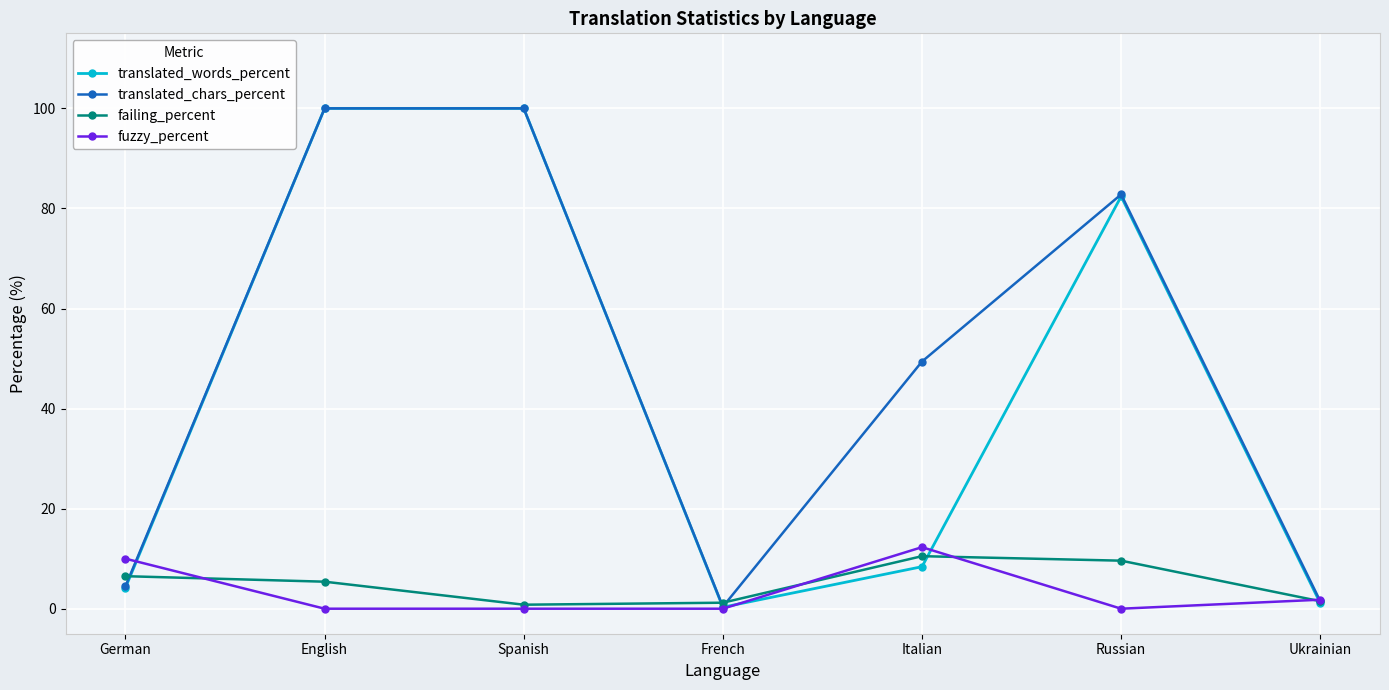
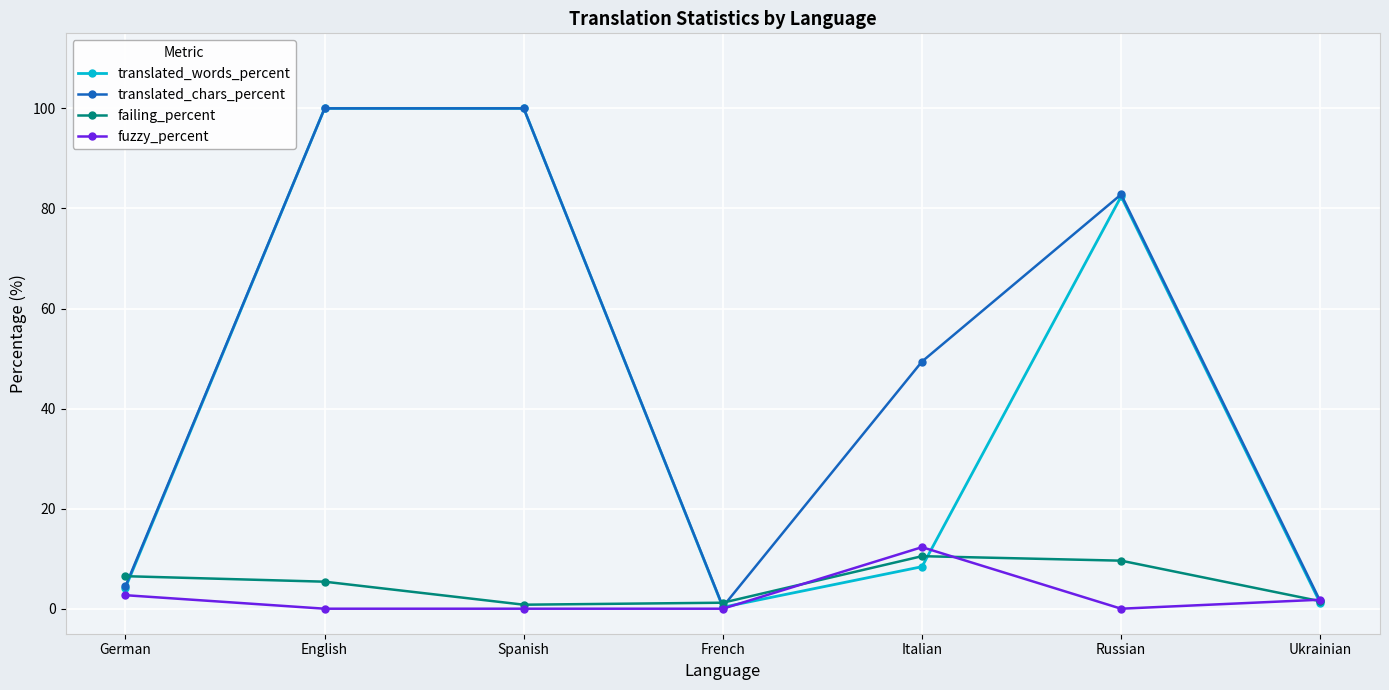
  {
    "translated_words_percent": {
      "Italian": 8
    },
    "translated_chars_percent": {
      "Italian": 49
    },
    "failing_percent": {
      "German": 7,
      "English": 5,
      "Spanish": 1,
      "French": 1,
      "Italian": 11,
      "Russian": 10
    },
    "fuzzy_percent": {
-     "German": 10,
+     "German": 3,
      "English": 0,
      "Spanish": 0,
      "Italian": 12,
      "Russian": 0
    }
  }
